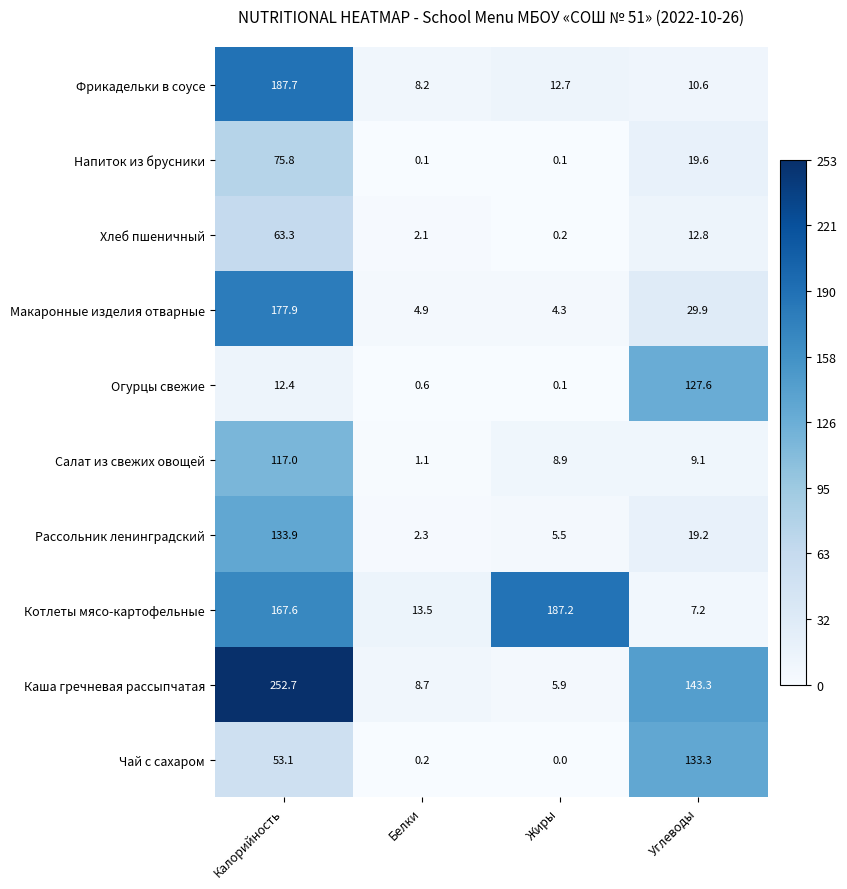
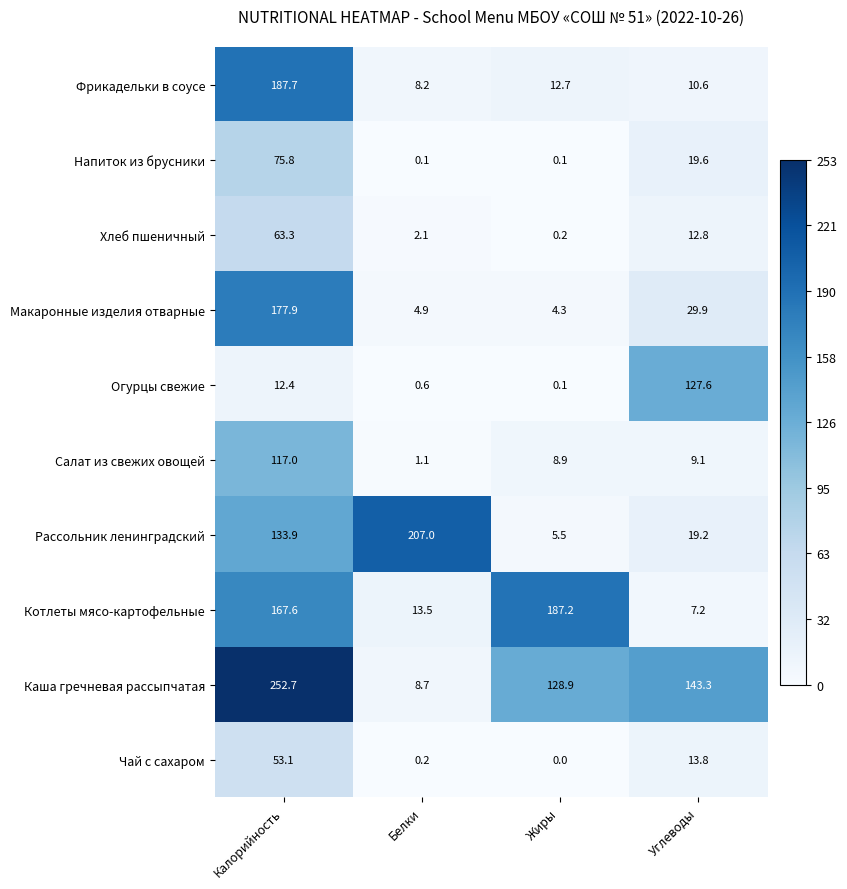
  {
    "Фрикадельки в соусе": {
      "Калорийность": 187.7,
      "Белки": 8.2,
      "Жиры": 12.7,
      "Углеводы": 10.6
    },
    "Напиток из брусники": {
      "Калорийность": 75.8,
      "Белки": 0.1,
      "Жиры": 0.1,
      "Углеводы": 19.6
    },
    "Хлеб пшеничный": {
      "Калорийность": 63.3,
      "Белки": 2.1,
      "Жиры": 0.2,
      "Углеводы": 12.8
    },
    "Макаронные изделия отварные": {
      "Калорийность": 177.9,
      "Белки": 4.9,
      "Жиры": 4.3,
      "Углеводы": 29.9
    },
    "Огурцы свежие": {
      "Калорийность": 12.4,
      "Белки": 0.6,
      "Жиры": 0.1,
      "Углеводы": 127.6
    },
    "Салат из свежих овощей": {
      "Калорийность": 117.0,
      "Белки": 1.1,
      "Жиры": 8.9,
      "Углеводы": 9.1
    },
    "Рассольник ленинградский": {
      "Калорийность": 133.9,
-     "Белки": 2.3,
+     "Белки": 207.0,
      "Жиры": 5.5,
      "Углеводы": 19.2
    },
    "Котлеты мясо-картофельные": {
      "Калорийность": 167.6,
      "Белки": 13.5,
      "Жиры": 187.2,
      "Углеводы": 7.2
    },
    "Каша гречневая рассыпчатая": {
      "Калорийность": 252.7,
      "Белки": 8.7,
-     "Жиры": 5.9,
+     "Жиры": 128.9,
      "Углеводы": 143.3
    },
    "Чай с сахаром": {
      "Калорийность": 53.1,
      "Белки": 0.2,
      "Жиры": 0.0,
-     "Углеводы": 133.3
+     "Углеводы": 13.8
    }
  }
